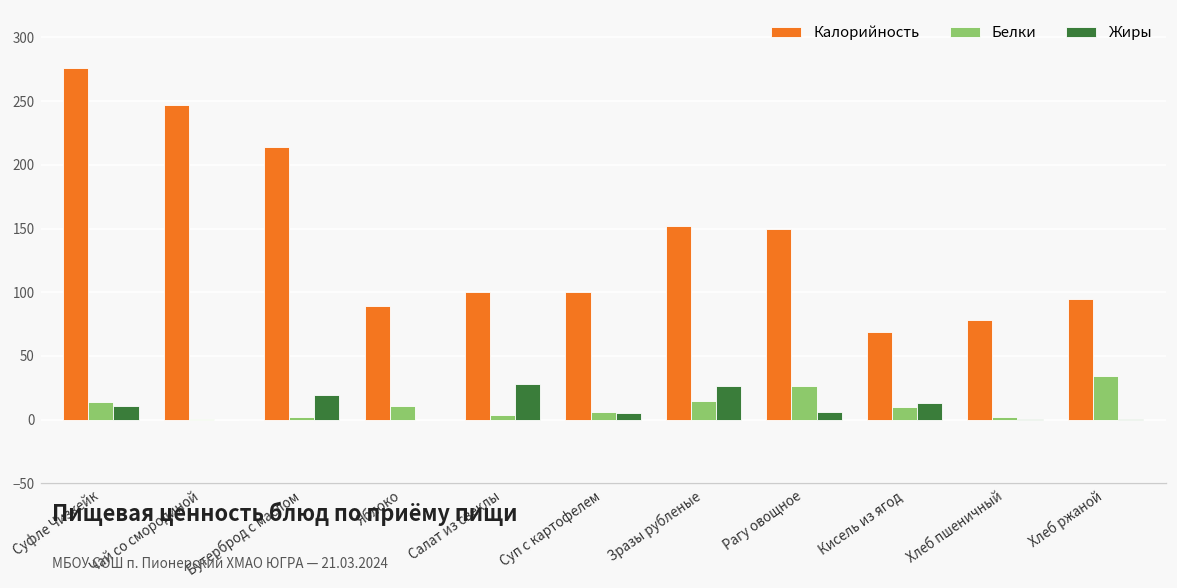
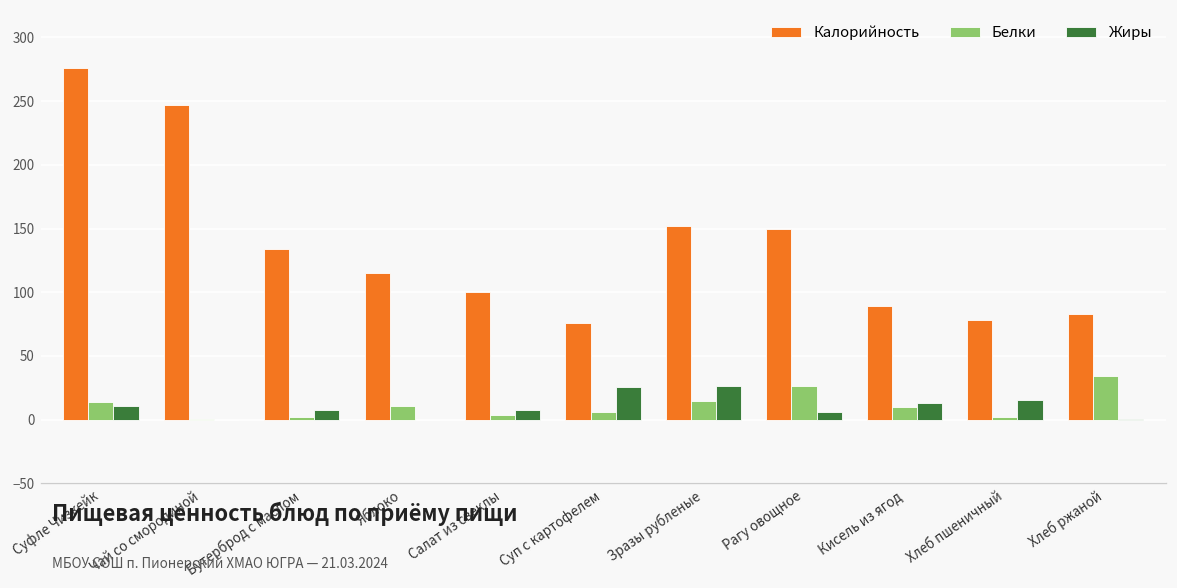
  {
    "Калорийность": {
      "Суфле Чизкейк": 276,
      "Чай со смородиной": 247,
-     "Бутерброд с маслом": 214,
-     "Яблоко": 89,
+     "Бутерброд с маслом": 134,
+     "Яблоко": 115,
      "Салат из свеклы": 100,
-     "Суп с картофелем": 100,
+     "Суп с картофелем": 76,
      "Зразы рубленые": 152,
      "Рагу овощное": 150,
-     "Кисель из ягод": 69,
+     "Кисель из ягод": 89,
      "Хлеб пшеничный": 78,
-     "Хлеб ржаной": 95
+     "Хлеб ржаной": 83
    },
    "Белки": {
      "Суфле Чизкейк": 14,
      "Яблоко": 10,
      "Салат из свеклы": 4,
      "Суп с картофелем": 6,
      "Зразы рубленые": 15,
      "Рагу овощное": 27,
      "Кисель из ягод": 10,
      "Хлеб ржаной": 35
    },
    "Жиры": {
      "Суфле Чизкейк": 11,
      "Чай со смородиной": 0,
-     "Бутерброд с маслом": 19,
+     "Бутерброд с маслом": 7,
      "Яблоко": 0,
-     "Салат из свеклы": 28,
-     "Суп с картофелем": 5,
+     "Салат из свеклы": 7,
+     "Суп с картофелем": 25,
      "Зразы рубленые": 26,
      "Рагу овощное": 6,
      "Кисель из ягод": 13,
-     "Хлеб пшеничный": 1
+     "Хлеб пшеничный": 15
    }
  }
